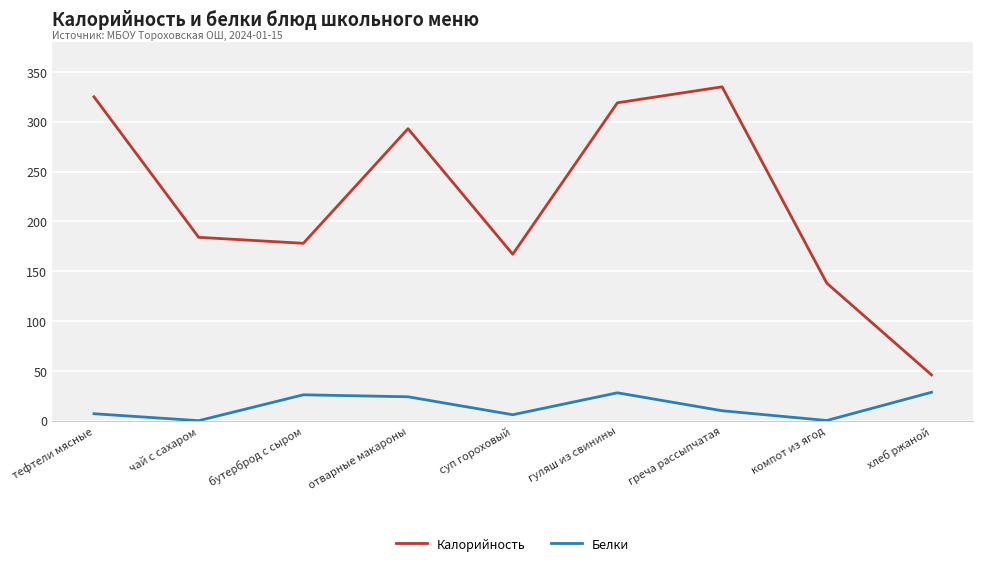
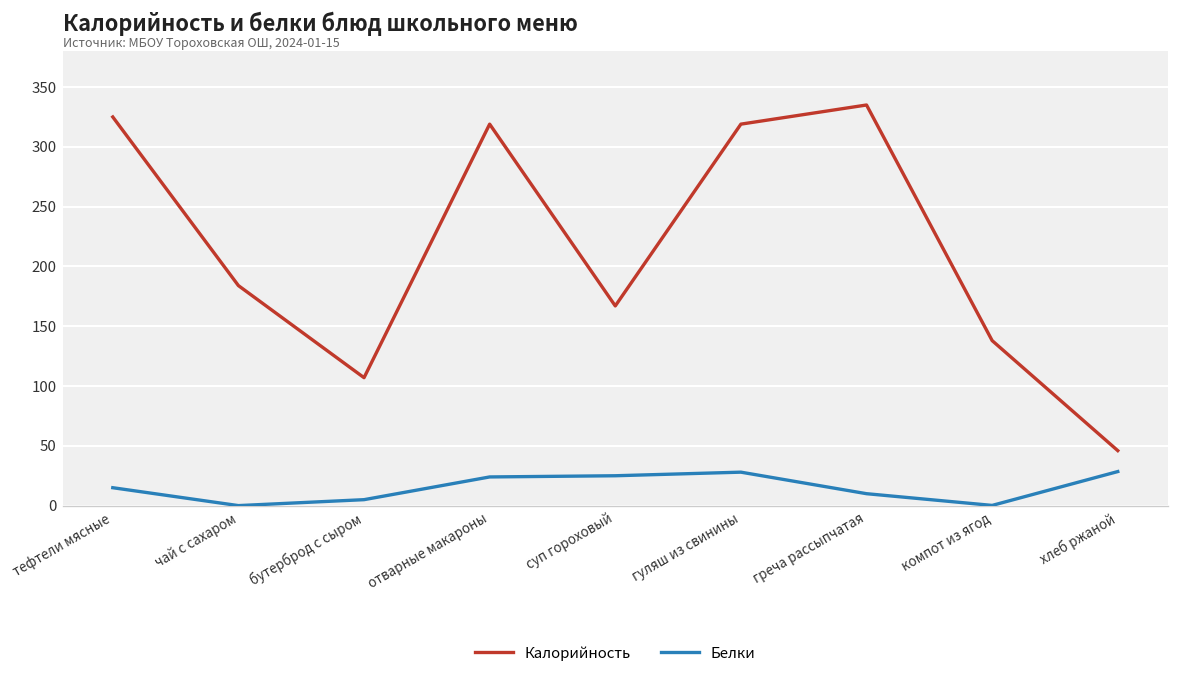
  {
    "Калорийность": {
      "тефтели мясные": 330,
      "чай с сахаром": 180,
-     "бутерброд с сыром": 180,
-     "отварные макароны": 290,
+     "бутерброд с сыром": 110,
+     "отварные макароны": 320,
      "суп гороховый": 170,
      "гуляш из свинины": 320,
      "греча рассыпчатая": 340,
      "компот из ягод": 140,
      "хлеб ржаной": 50
    },
    "Белки": {
-     "тефтели мясные": 10,
+     "тефтели мясные": 20,
      "чай с сахаром": 0,
-     "бутерброд с сыром": 30,
+     "бутерброд с сыром": 10,
      "отварные макароны": 20,
-     "суп гороховый": 10,
+     "суп гороховый": 30,
      "гуляш из свинины": 30,
      "греча рассыпчатая": 10,
      "компот из ягод": 0,
      "хлеб ржаной": 30
    }
  }
